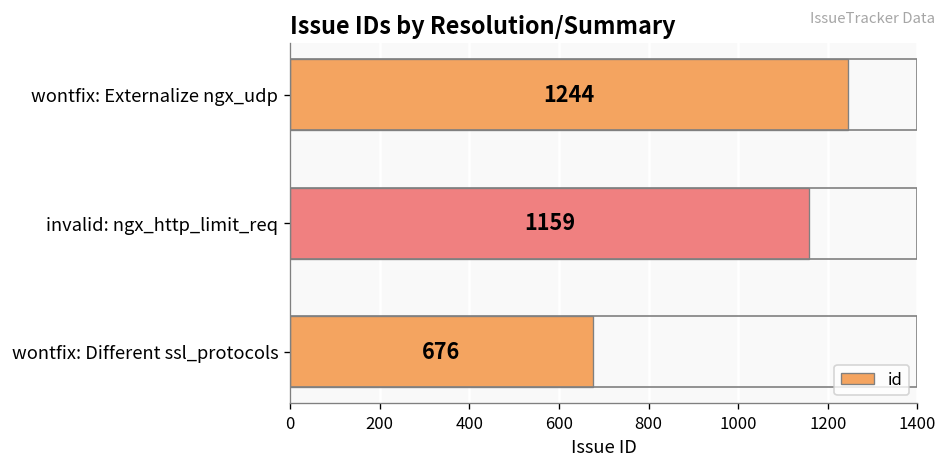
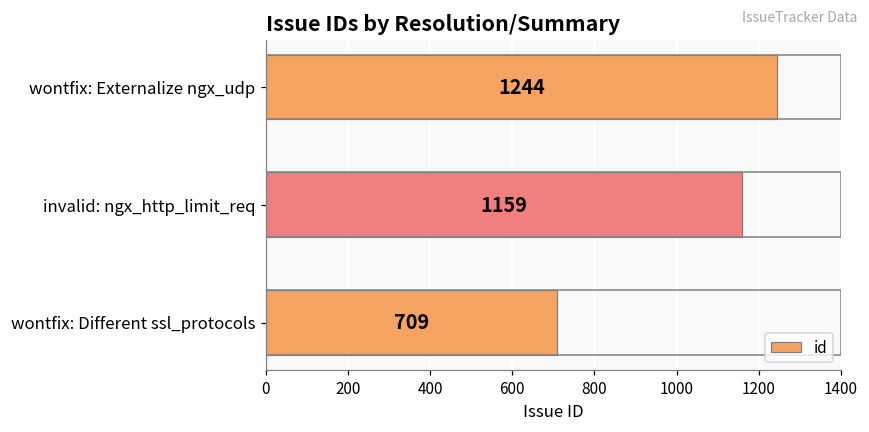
  {
    "wontfix: Externalize ngx_udp": 1244,
    "invalid: ngx_http_limit_req": 1159,
-   "wontfix: Different ssl_protocols": 676
+   "wontfix: Different ssl_protocols": 709
  }
